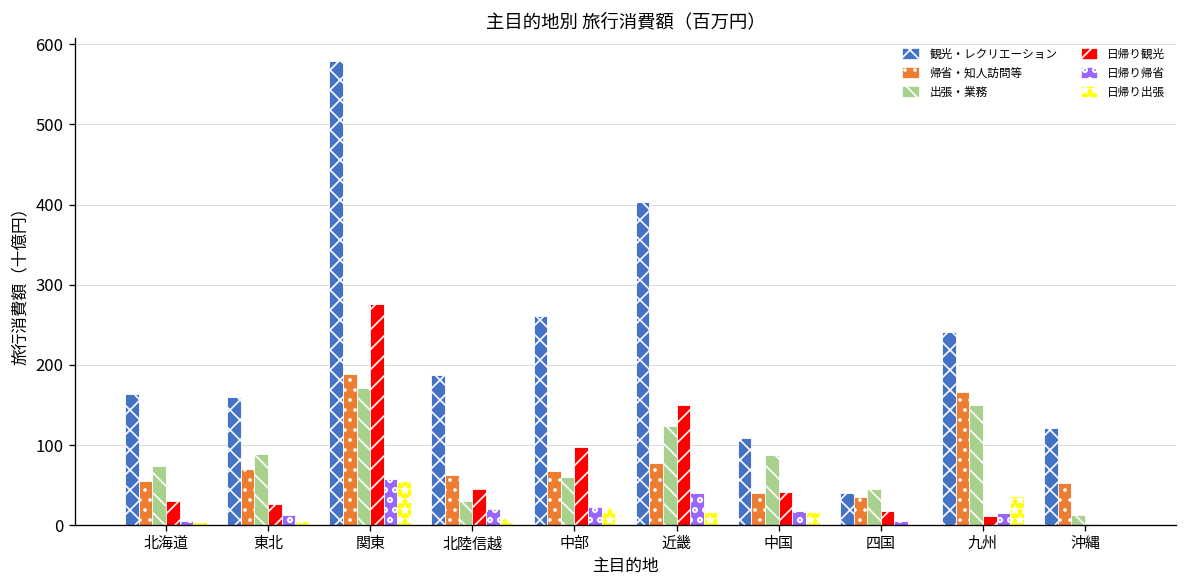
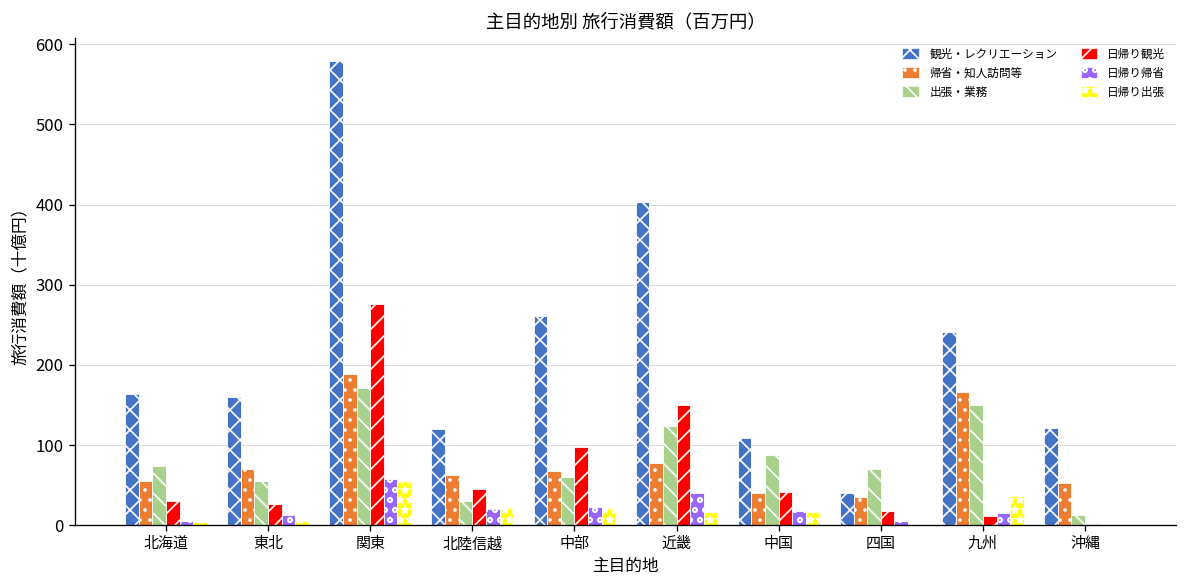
  {
    "観光・レクリエーション": {
      "北海道": 160,
      "東北": 160,
      "関東": 580,
-     "北陸信越": 190,
+     "北陸信越": 120,
      "中部": 260,
      "近畿": 400,
      "中国": 110,
      "四国": 40,
      "九州": 240,
      "沖縄": 120
    },
    "帰省・知人訪問等": {
      "北海道": 50,
      "東北": 70,
      "関東": 190,
      "北陸信越": 60,
      "中部": 70,
      "近畿": 80,
      "中国": 40,
      "四国": 40,
      "九州": 170,
      "沖縄": 50
    },
    "出張・業務": {
      "北海道": 70,
-     "東北": 90,
+     "東北": 60,
      "関東": 170,
      "北陸信越": 30,
      "中部": 60,
      "近畿": 120,
      "中国": 90,
-     "四国": 50,
+     "四国": 70,
      "九州": 150,
      "沖縄": 10
    },
    "日帰り観光": {
      "北海道": 30,
      "東北": 30,
      "関東": 280,
      "北陸信越": 50,
      "中部": 100,
      "近畿": 150,
      "中国": 40,
      "四国": 20,
      "九州": 10
    },
    "日帰り帰省": {
      "北海道": 0,
      "東北": 10,
      "関東": 60,
      "北陸信越": 20,
      "中部": 20,
      "近畿": 40,
      "中国": 20,
      "四国": 10,
      "九州": 20,
      "沖縄": 0
    },
    "日帰り出張": {
      "北海道": 0,
      "東北": 10,
      "関東": 60,
-     "北陸信越": 10,
+     "北陸信越": 20,
      "中部": 20,
      "近畿": 20,
      "中国": 20,
      "九州": 40,
      "沖縄": 0
    }
  }
